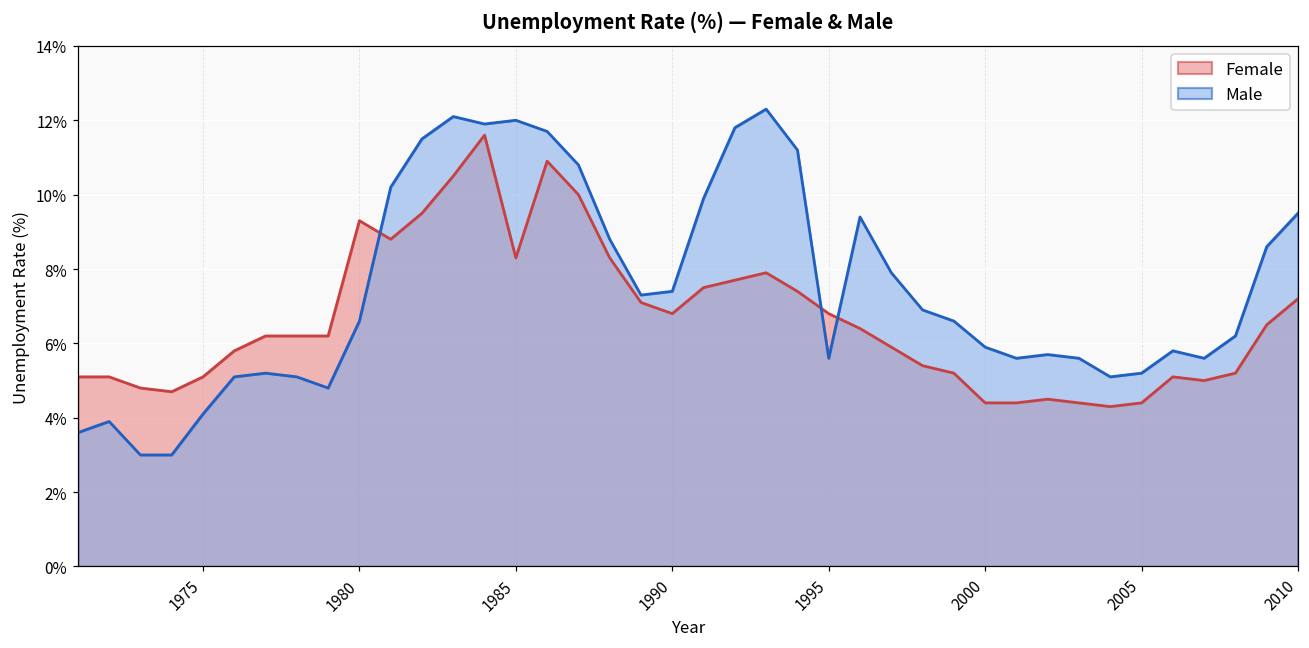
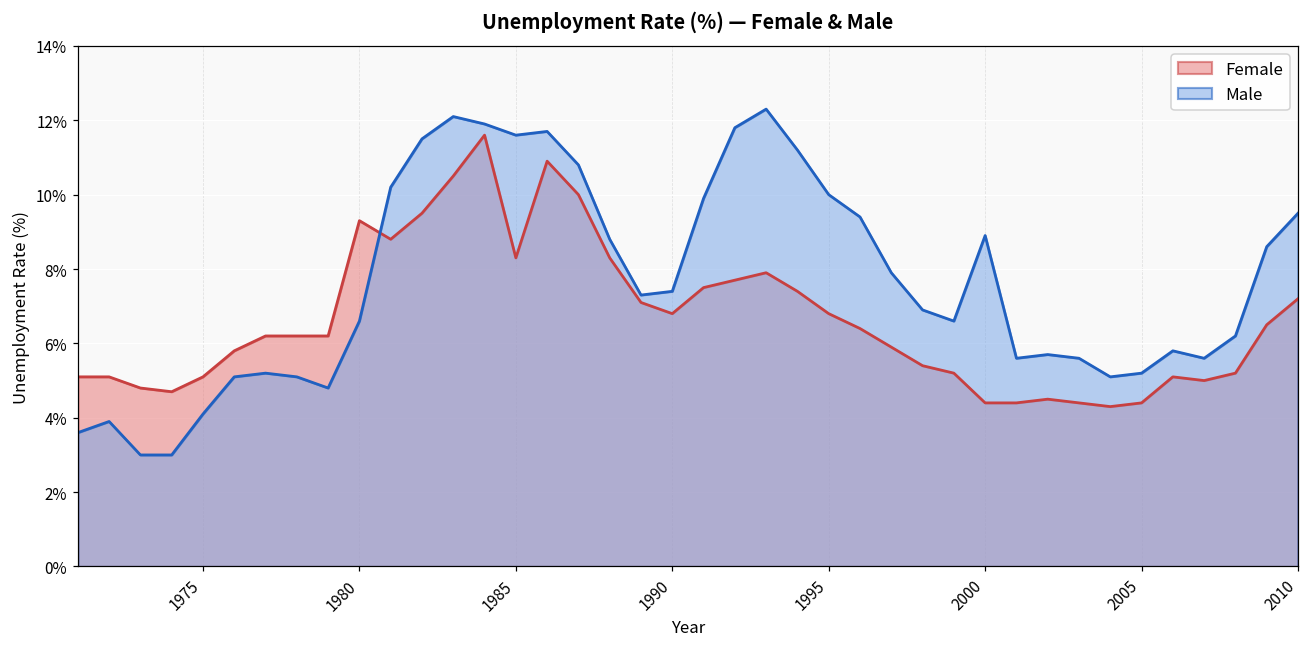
  {
    "Female": {
      "1975": "5.1%",
      "1980": "9.3%",
      "1985": "8.3%",
      "1990": "6.8%",
      "1995": "6.8%",
      "2000": "4.4%",
      "2005": "4.4%",
      "2010": "7.2%"
    },
    "Male": {
      "1975": "4.1%",
      "1980": "6.6%",
-     "1985": "12.0%",
+     "1985": "11.6%",
      "1990": "7.4%",
-     "1995": "5.6%",
-     "2000": "5.9%",
+     "1995": "10.0%",
+     "2000": "8.9%",
      "2005": "5.2%",
      "2010": "9.5%"
    }
  }
